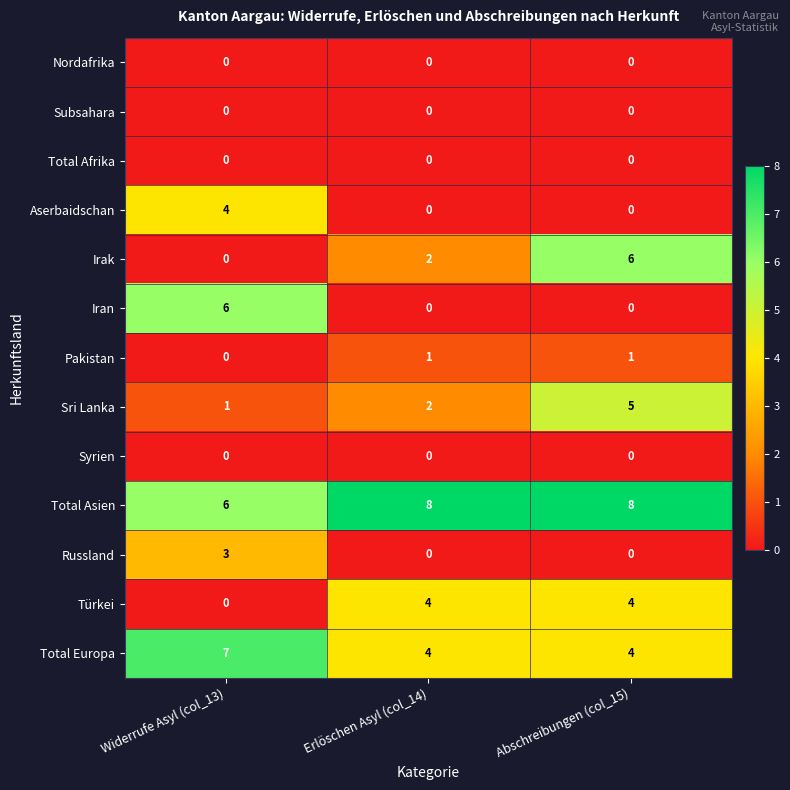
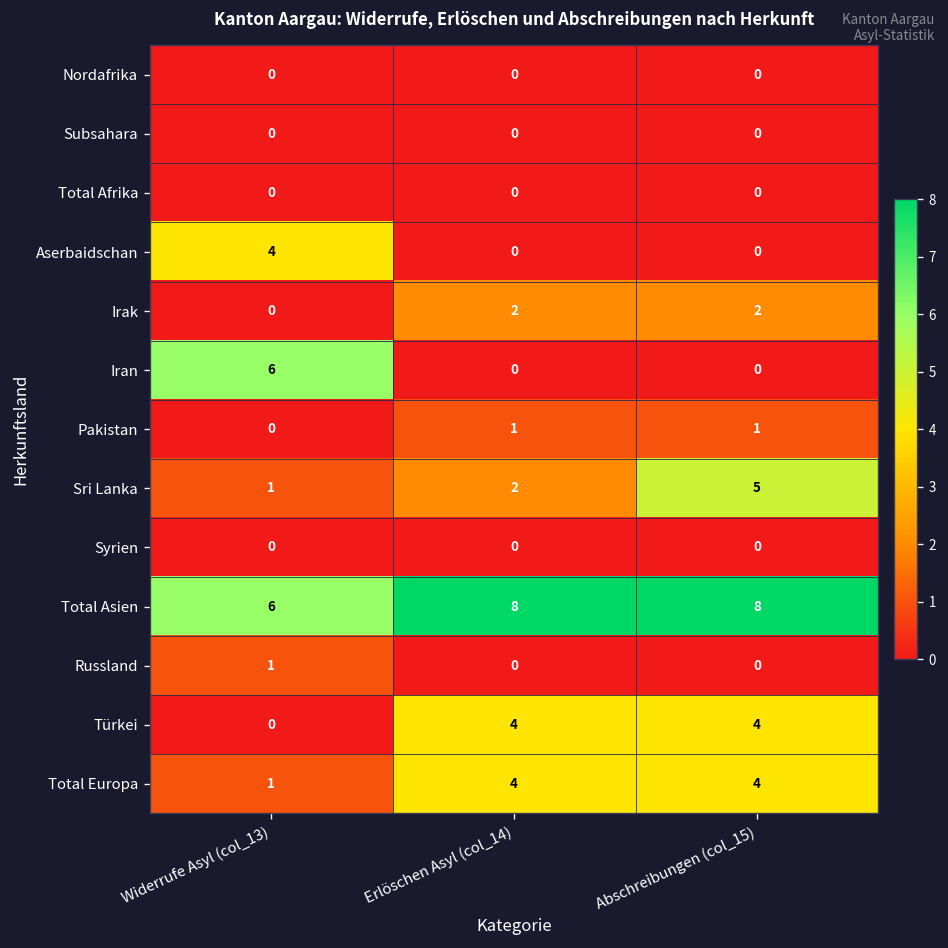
  {
    "Nordafrika": {
      "Widerrufe Asyl (col_13)": 0,
      "Erlöschen Asyl (col_14)": 0,
      "Abschreibungen (col_15)": 0
    },
    "Subsahara": {
      "Widerrufe Asyl (col_13)": 0,
      "Erlöschen Asyl (col_14)": 0,
      "Abschreibungen (col_15)": 0
    },
    "Total Afrika": {
      "Widerrufe Asyl (col_13)": 0,
      "Erlöschen Asyl (col_14)": 0,
      "Abschreibungen (col_15)": 0
    },
    "Aserbaidschan": {
      "Widerrufe Asyl (col_13)": 4,
      "Erlöschen Asyl (col_14)": 0,
      "Abschreibungen (col_15)": 0
    },
    "Irak": {
      "Widerrufe Asyl (col_13)": 0,
      "Erlöschen Asyl (col_14)": 2,
-     "Abschreibungen (col_15)": 6
+     "Abschreibungen (col_15)": 2
    },
    "Iran": {
      "Widerrufe Asyl (col_13)": 6,
      "Erlöschen Asyl (col_14)": 0,
      "Abschreibungen (col_15)": 0
    },
    "Pakistan": {
      "Widerrufe Asyl (col_13)": 0,
      "Erlöschen Asyl (col_14)": 1,
      "Abschreibungen (col_15)": 1
    },
    "Sri Lanka": {
      "Widerrufe Asyl (col_13)": 1,
      "Erlöschen Asyl (col_14)": 2,
      "Abschreibungen (col_15)": 5
    },
    "Syrien": {
      "Widerrufe Asyl (col_13)": 0,
      "Erlöschen Asyl (col_14)": 0,
      "Abschreibungen (col_15)": 0
    },
    "Total Asien": {
      "Widerrufe Asyl (col_13)": 6,
      "Erlöschen Asyl (col_14)": 8,
      "Abschreibungen (col_15)": 8
    },
    "Russland": {
-     "Widerrufe Asyl (col_13)": 3,
+     "Widerrufe Asyl (col_13)": 1,
      "Erlöschen Asyl (col_14)": 0,
      "Abschreibungen (col_15)": 0
    },
    "Türkei": {
      "Widerrufe Asyl (col_13)": 0,
      "Erlöschen Asyl (col_14)": 4,
      "Abschreibungen (col_15)": 4
    },
    "Total Europa": {
-     "Widerrufe Asyl (col_13)": 7,
+     "Widerrufe Asyl (col_13)": 1,
      "Erlöschen Asyl (col_14)": 4,
      "Abschreibungen (col_15)": 4
    }
  }
